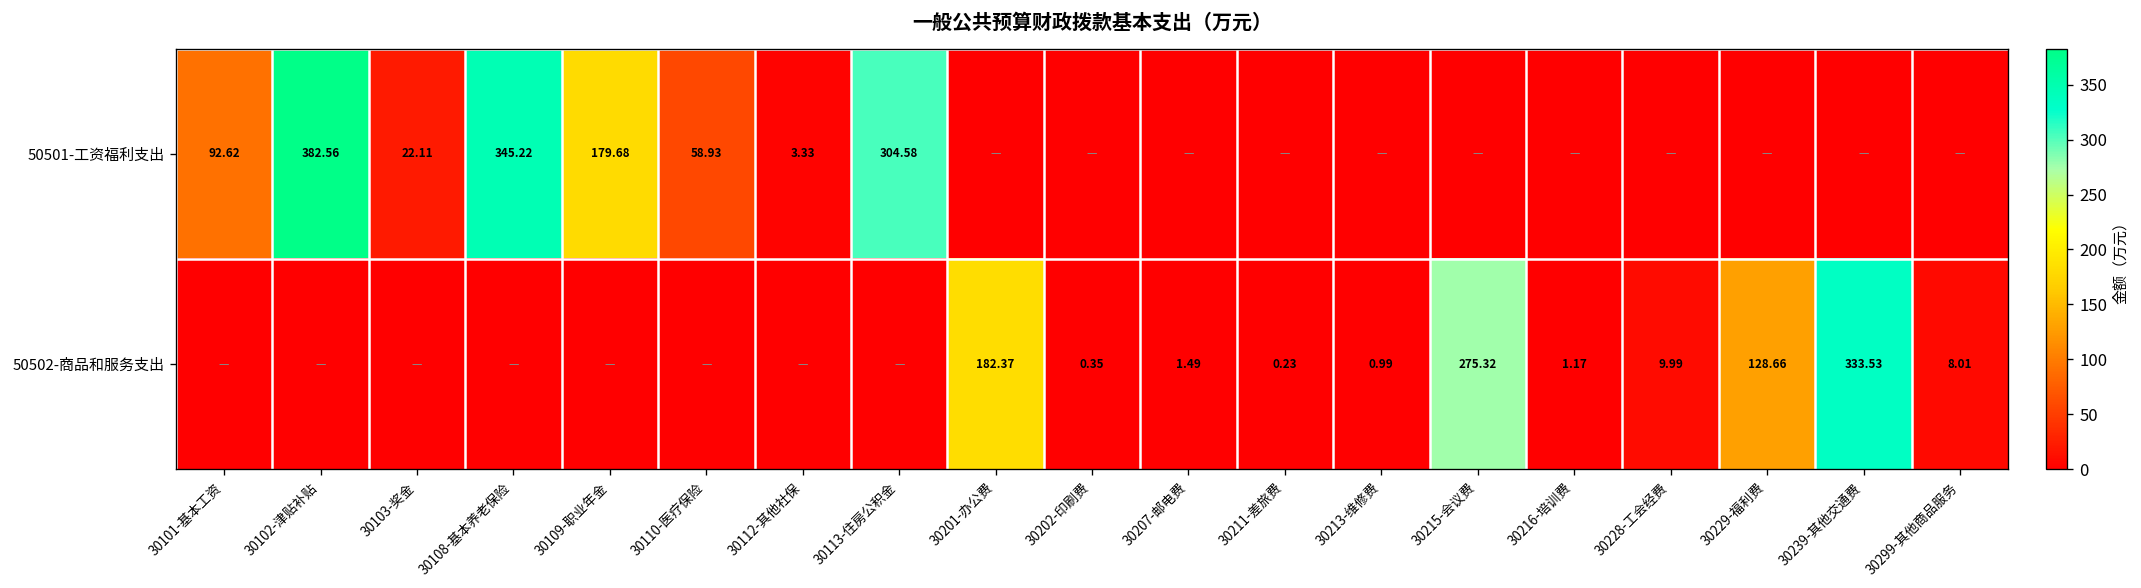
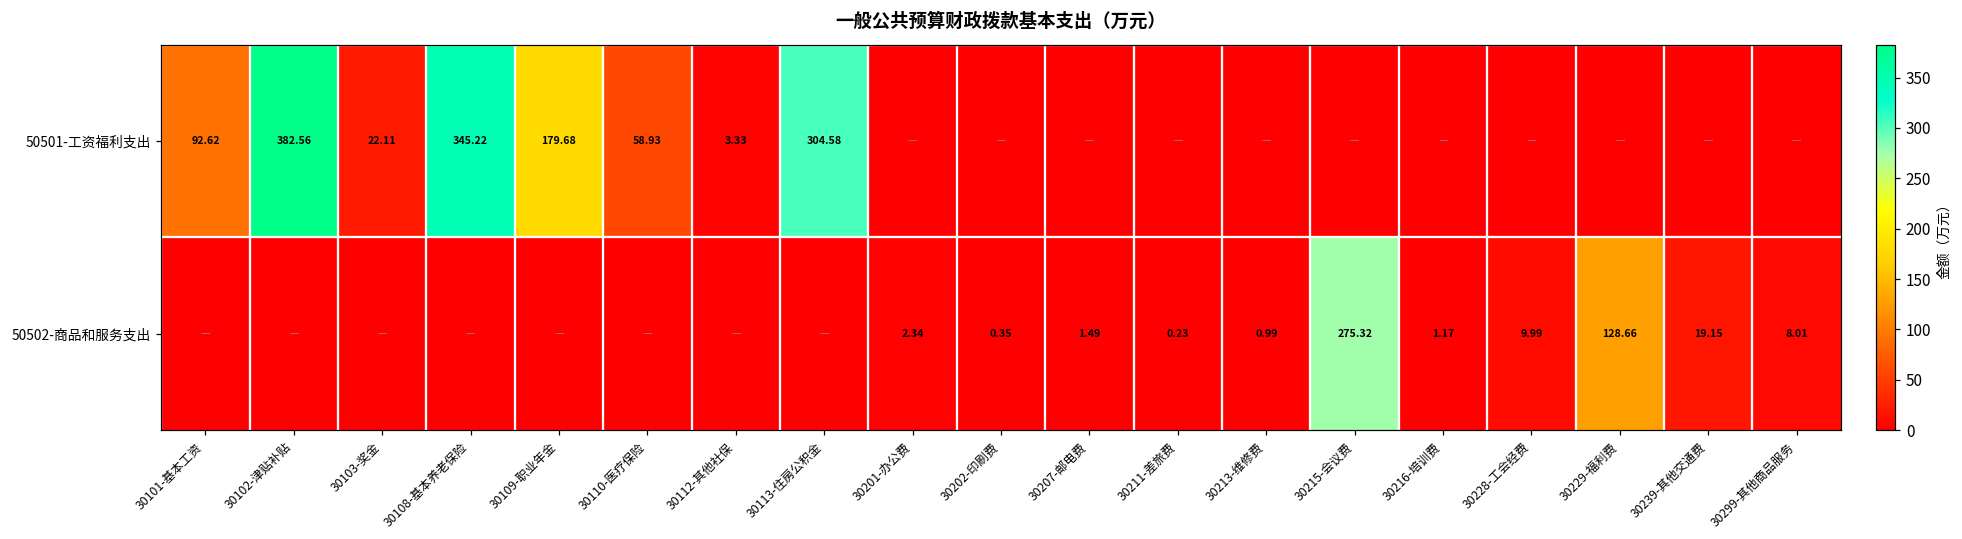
  {
    "50501-工资福利支出": {
      "30101-基本工资": 92.62,
      "30102-津贴补贴": 382.56,
      "30103-奖金": 22.11,
      "30108-基本养老保险": 345.22,
      "30109-职业年金": 179.68,
      "30110-医疗保险": 58.93,
      "30112-其他社保": 3.33,
      "30113-住房公积金": 304.58
    },
    "50502-商品和服务支出": {
-     "30201-办公费": 182.37,
+     "30201-办公费": 2.34,
      "30202-印刷费": 0.35,
      "30207-邮电费": 1.49,
      "30211-差旅费": 0.23,
      "30213-维修费": 0.99,
      "30215-会议费": 275.32,
      "30216-培训费": 1.17,
      "30228-工会经费": 9.99,
      "30229-福利费": 128.66,
-     "30239-其他交通费": 333.53,
+     "30239-其他交通费": 19.15,
      "30299-其他商品服务": 8.01
    }
  }
